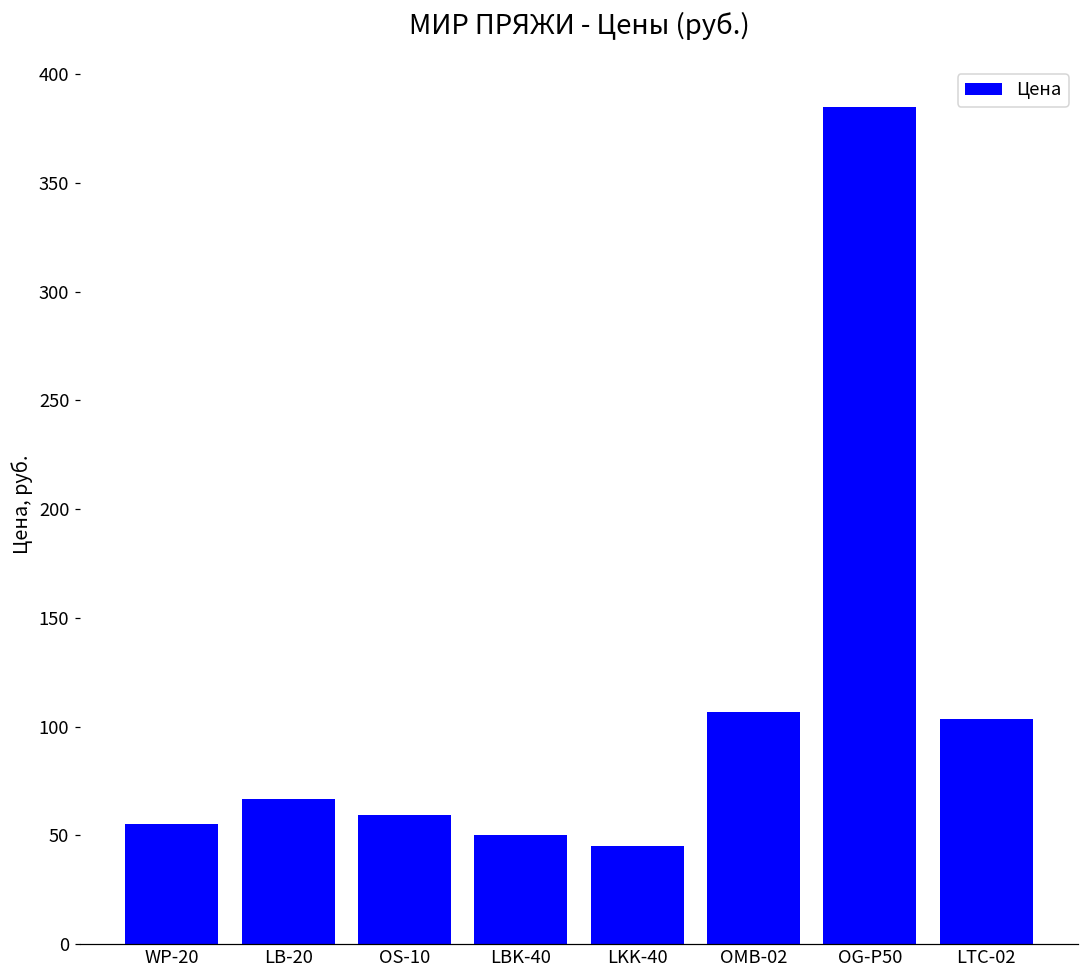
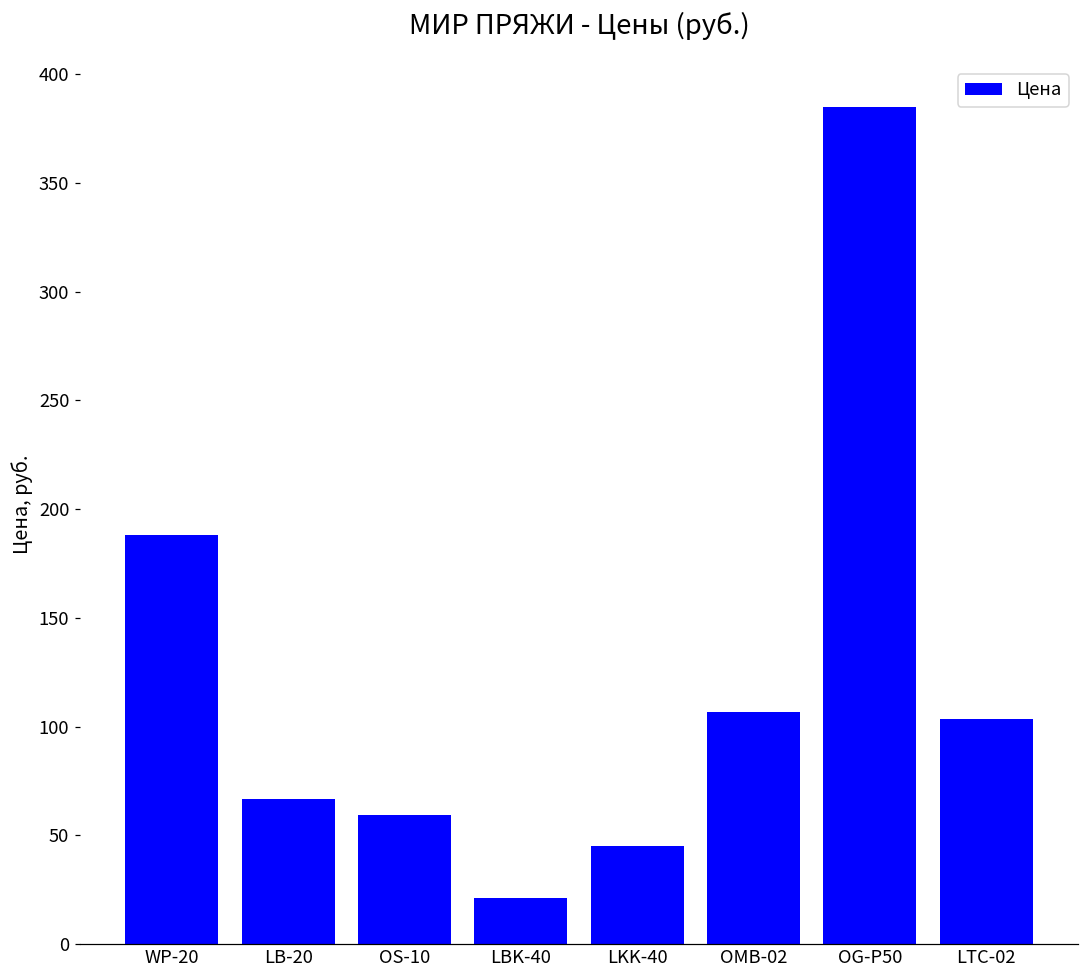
  {
-   "WP-20": 55,
+   "WP-20": 188,
    "LB-20": 67,
    "OS-10": 59,
-   "LBK-40": 50,
+   "LBK-40": 21,
    "LKK-40": 45,
    "OMB-02": 107,
    "OG-P50": 385,
    "LTC-02": 104
  }
